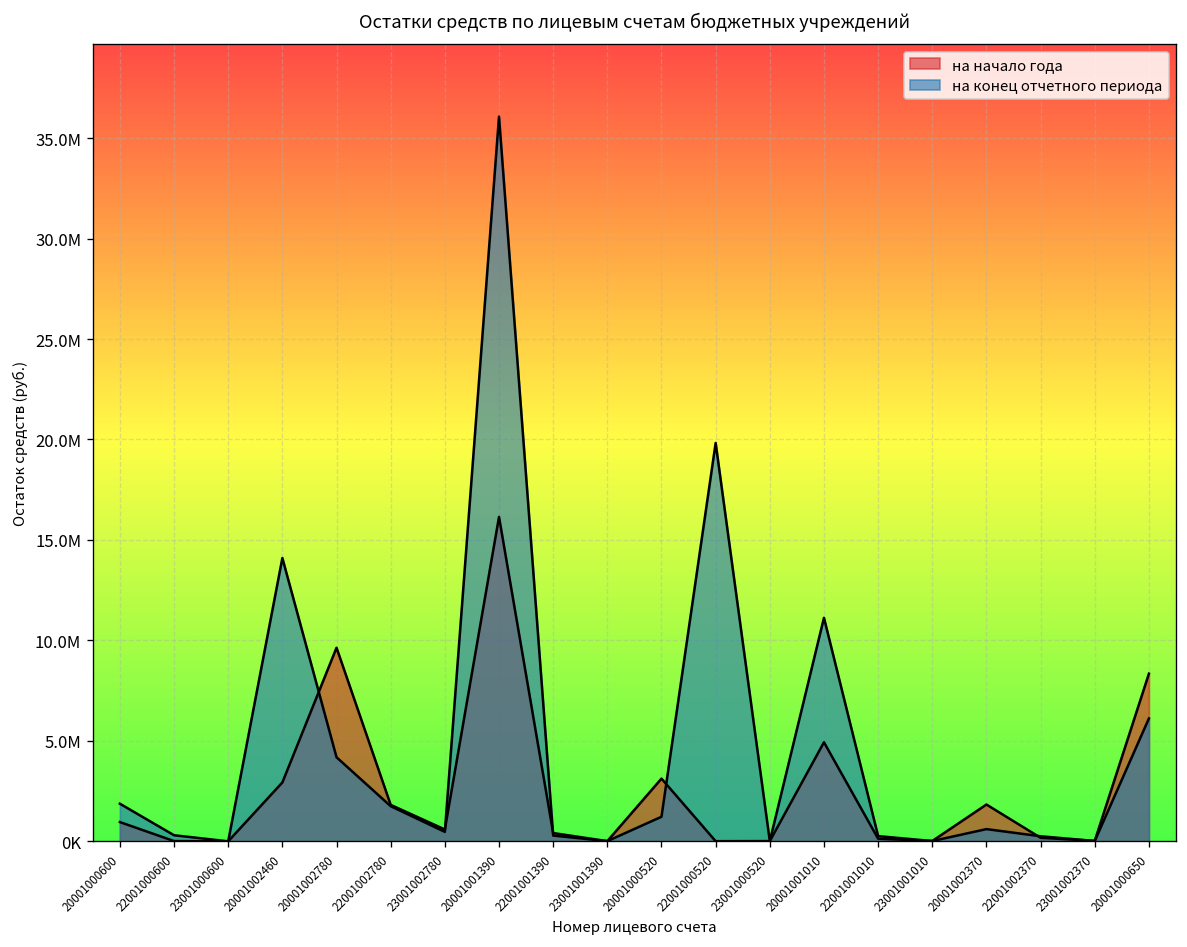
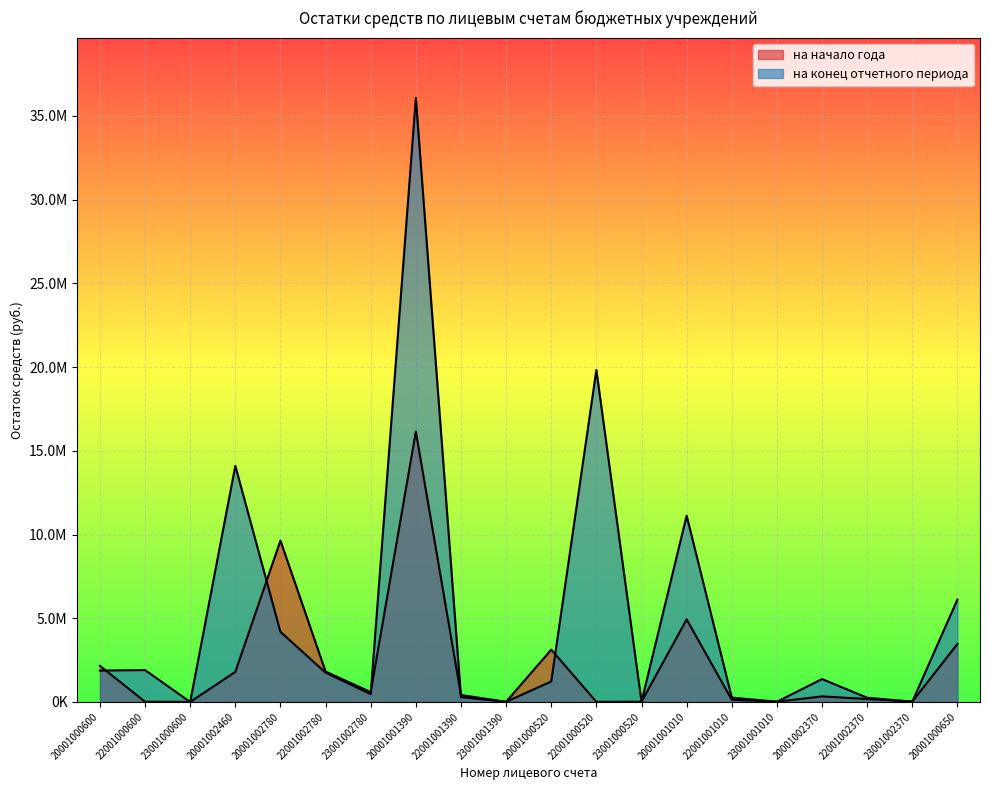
  {
    "на начало года": {
-     "20001000600": 1000000,
+     "20001000600": 2200000,
      "22001000600": 0,
-     "20001002460": 2900000,
+     "20001002460": 1800000,
      "20001002780": 9600000,
      "20001001390": 16100000,
      "20001000520": 3100000,
      "22001000520": 0,
      "20001001010": 4900000,
-     "20001002370": 1800000,
-     "20001000650": 8300000
+     "20001002370": 300000,
+     "20001000650": 3500000
    },
    "на конец отчетного периода": {
      "20001000600": 1900000,
-     "22001000600": 300000,
+     "22001000600": 1900000,
      "20001002460": 14100000,
      "20001002780": 4200000,
      "20001001390": 36100000,
      "20001000520": 1200000,
      "22001000520": 19800000,
      "20001001010": 11100000,
-     "20001002370": 600000,
+     "20001002370": 1400000,
      "20001000650": 6100000
    }
  }
